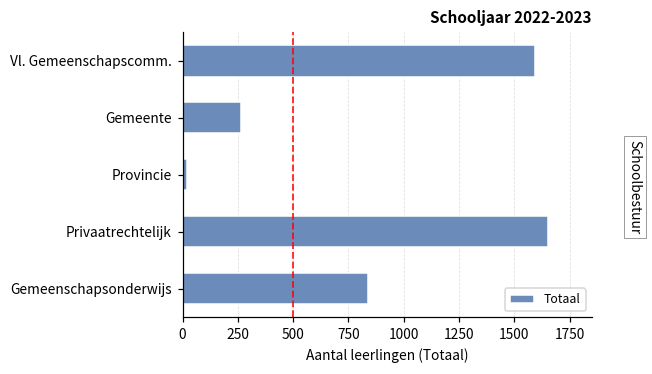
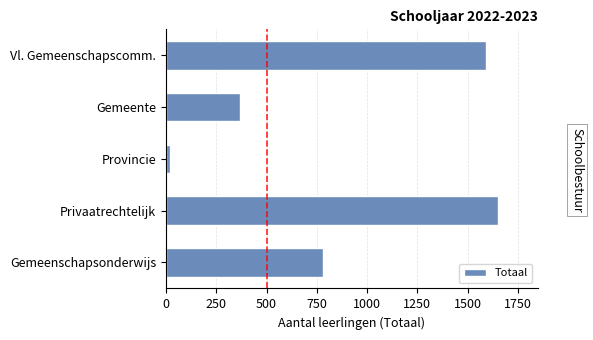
  {
    "Vl. Gemeenschapscomm.": 1590,
-   "Gemeente": 270,
+   "Gemeente": 370,
    "Provincie": 20,
    "Privaatrechtelijk": 1650,
-   "Gemeenschapsonderwijs": 840
+   "Gemeenschapsonderwijs": 780
  }
